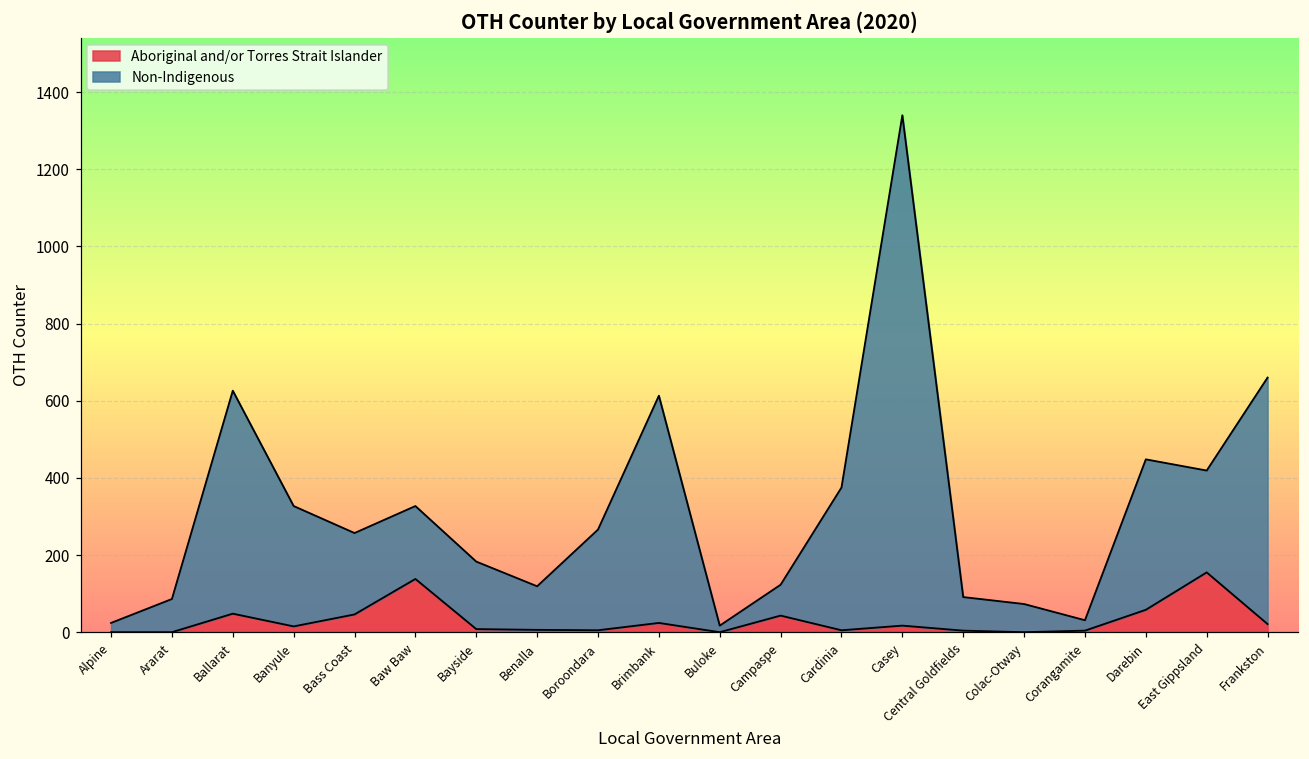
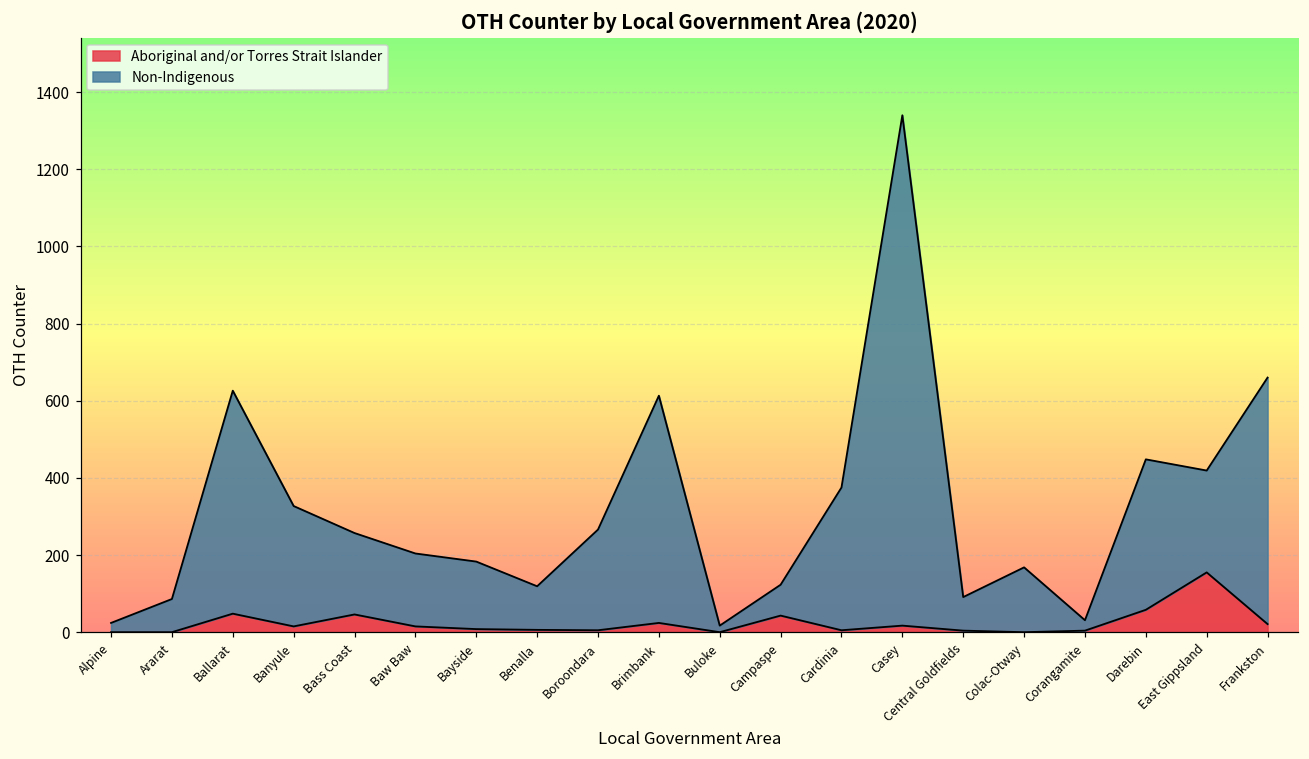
  {
    "Aboriginal and/or Torres Strait Islander": {
      "Alpine": 0,
      "Ararat": 0,
      "Ballarat": 50,
      "Banyule": 20,
      "Bass Coast": 50,
-     "Baw Baw": 140,
+     "Baw Baw": 20,
      "Bayside": 10,
      "Benalla": 10,
      "Boroondara": 10,
      "Brimbank": 20,
      "Buloke": 0,
      "Campaspe": 40,
      "Cardinia": 10,
      "Casey": 20,
      "Central Goldfields": 0,
      "Colac-Otway": 0,
      "Corangamite": 0,
      "Darebin": 60,
      "East Gippsland": 160,
      "Frankston": 20
    },
    "Non-Indigenous": {
      "Alpine": 20,
      "Ararat": 90,
      "Ballarat": 580,
      "Banyule": 310,
      "Bass Coast": 210,
      "Baw Baw": 190,
      "Bayside": 180,
      "Benalla": 110,
      "Boroondara": 260,
      "Brimbank": 590,
      "Buloke": 20,
      "Campaspe": 80,
      "Cardinia": 370,
      "Casey": 1320,
      "Central Goldfields": 90,
-     "Colac-Otway": 70,
+     "Colac-Otway": 170,
      "Corangamite": 30,
      "Darebin": 390,
      "East Gippsland": 260,
      "Frankston": 640
    }
  }
